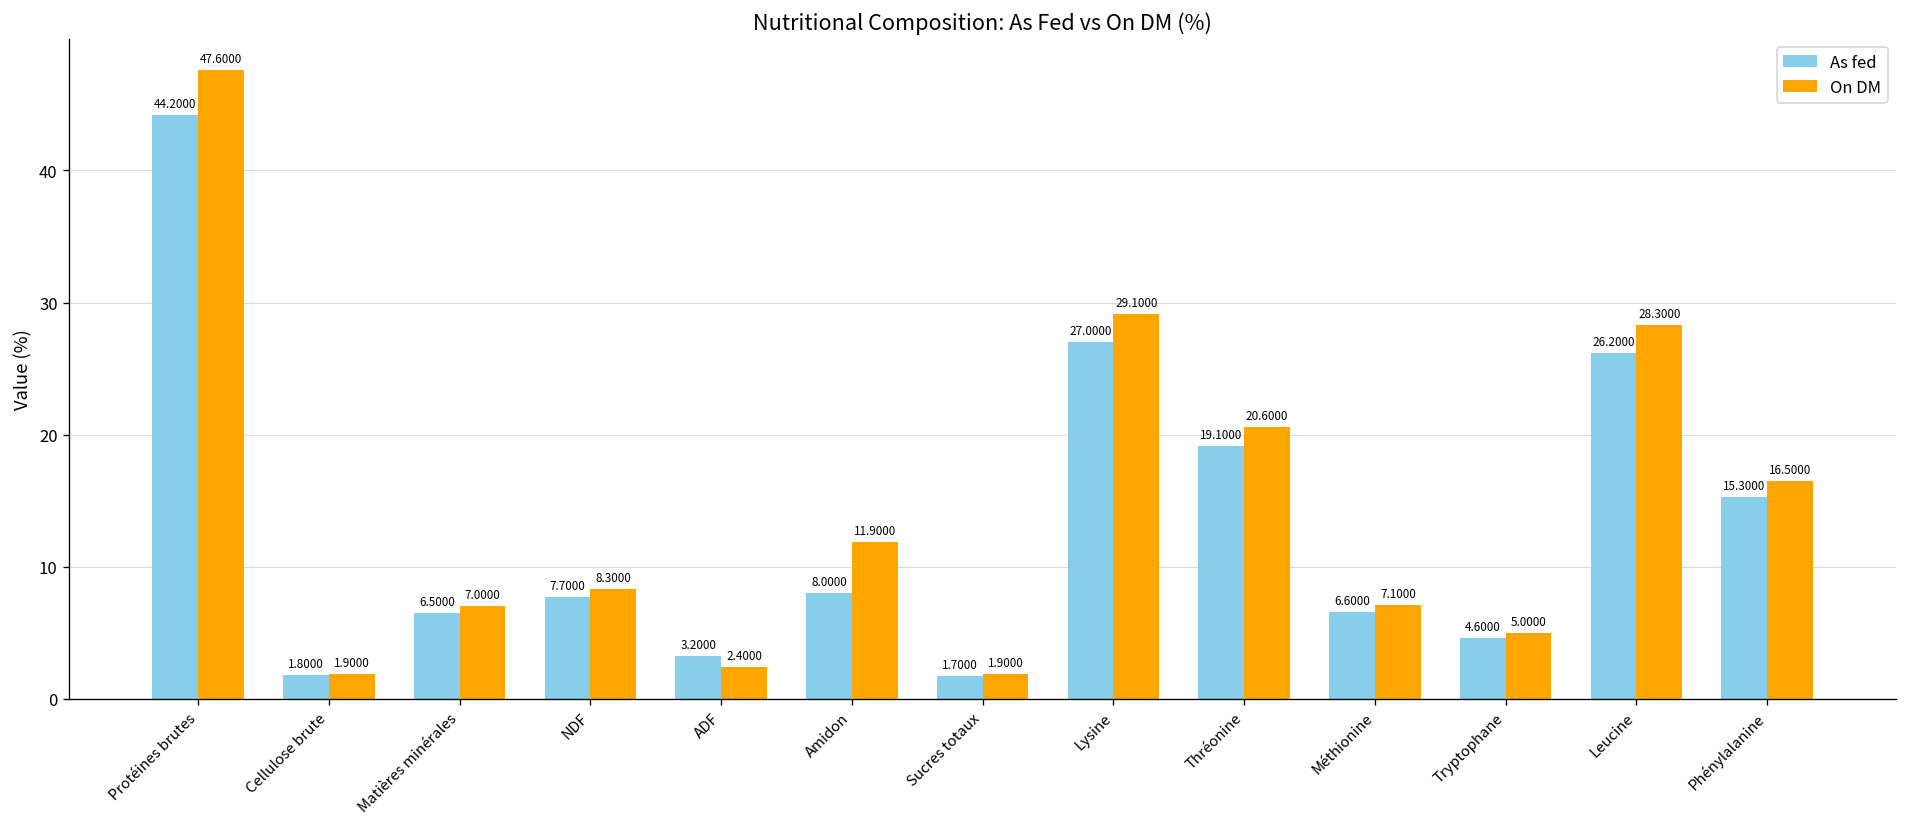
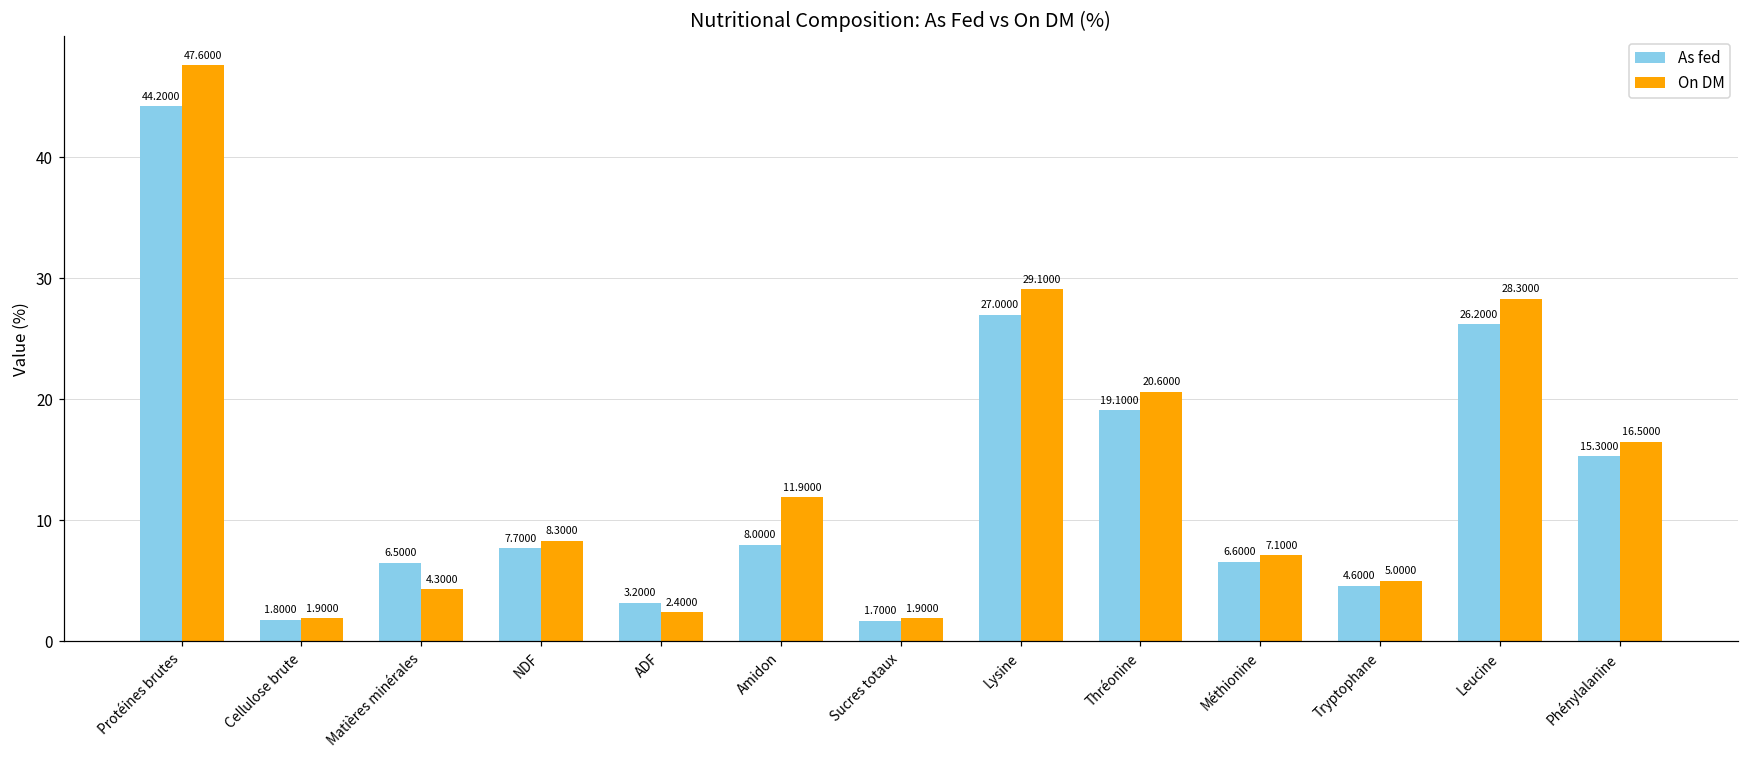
  {
    "As fed": {
      "Protéines brutes": 44.2000,
      "Cellulose brute": 1.8000,
      "Matières minérales": 6.5000,
      "NDF": 7.7000,
      "ADF": 3.2000,
      "Amidon": 8.0000,
      "Sucres totaux": 1.7000,
      "Lysine": 27.0000,
      "Thréonine": 19.1000,
      "Méthionine": 6.6000,
      "Tryptophane": 4.6000,
      "Leucine": 26.2000,
      "Phénylalanine": 15.3000
    },
    "On DM": {
      "Protéines brutes": 47.6000,
      "Cellulose brute": 1.9000,
-     "Matières minérales": 7.0000,
+     "Matières minérales": 4.3000,
      "NDF": 8.3000,
      "ADF": 2.4000,
      "Amidon": 11.9000,
      "Sucres totaux": 1.9000,
      "Lysine": 29.1000,
      "Thréonine": 20.6000,
      "Méthionine": 7.1000,
      "Tryptophane": 5.0000,
      "Leucine": 28.3000,
      "Phénylalanine": 16.5000
    }
  }
